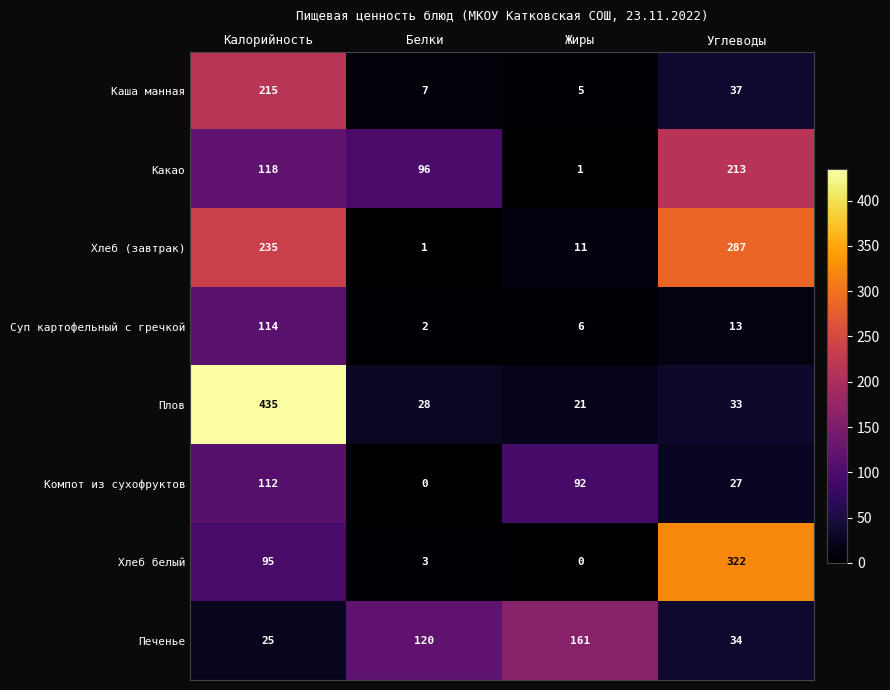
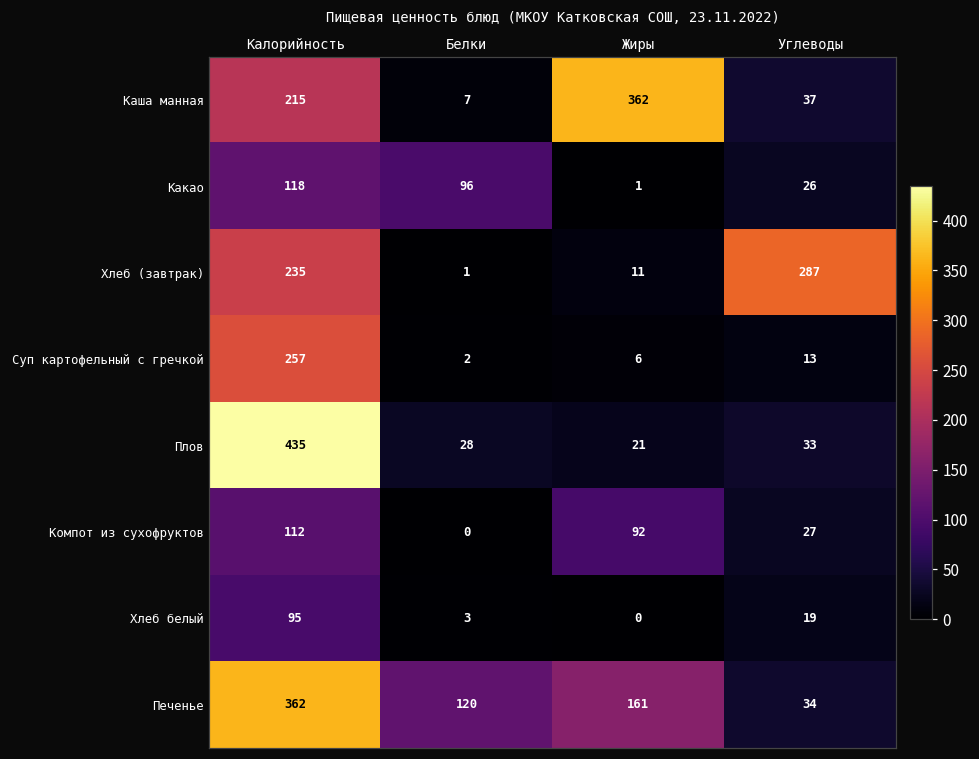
  {
    "Каша манная": {
      "Калорийность": 215,
      "Белки": 7,
-     "Жиры": 5,
+     "Жиры": 362,
      "Углеводы": 37
    },
    "Какао": {
      "Калорийность": 118,
      "Белки": 96,
      "Жиры": 1,
-     "Углеводы": 213
+     "Углеводы": 26
    },
    "Хлеб (завтрак)": {
      "Калорийность": 235,
      "Белки": 1,
      "Жиры": 11,
      "Углеводы": 287
    },
    "Суп картофельный с гречкой": {
-     "Калорийность": 114,
+     "Калорийность": 257,
      "Белки": 2,
      "Жиры": 6,
      "Углеводы": 13
    },
    "Плов": {
      "Калорийность": 435,
      "Белки": 28,
      "Жиры": 21,
      "Углеводы": 33
    },
    "Компот из сухофруктов": {
      "Калорийность": 112,
      "Белки": 0,
      "Жиры": 92,
      "Углеводы": 27
    },
    "Хлеб белый": {
      "Калорийность": 95,
      "Белки": 3,
      "Жиры": 0,
-     "Углеводы": 322
+     "Углеводы": 19
    },
    "Печенье": {
-     "Калорийность": 25,
+     "Калорийность": 362,
      "Белки": 120,
      "Жиры": 161,
      "Углеводы": 34
    }
  }
